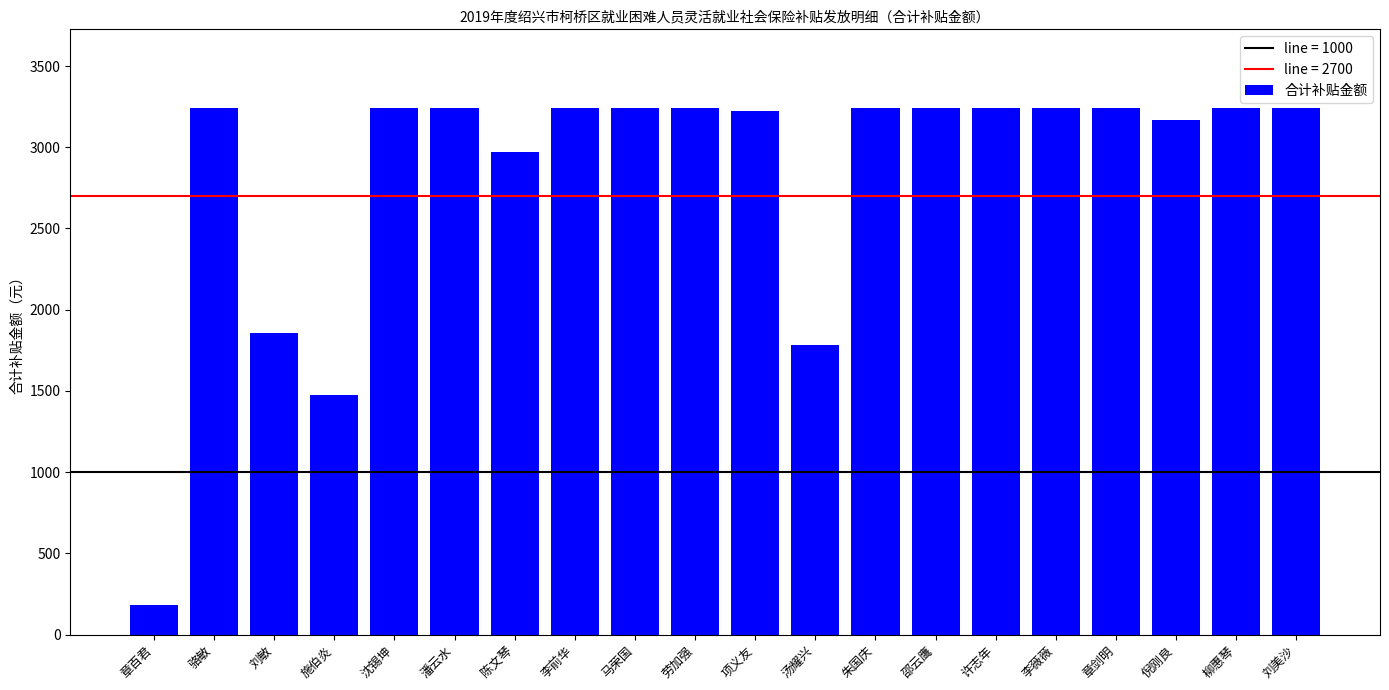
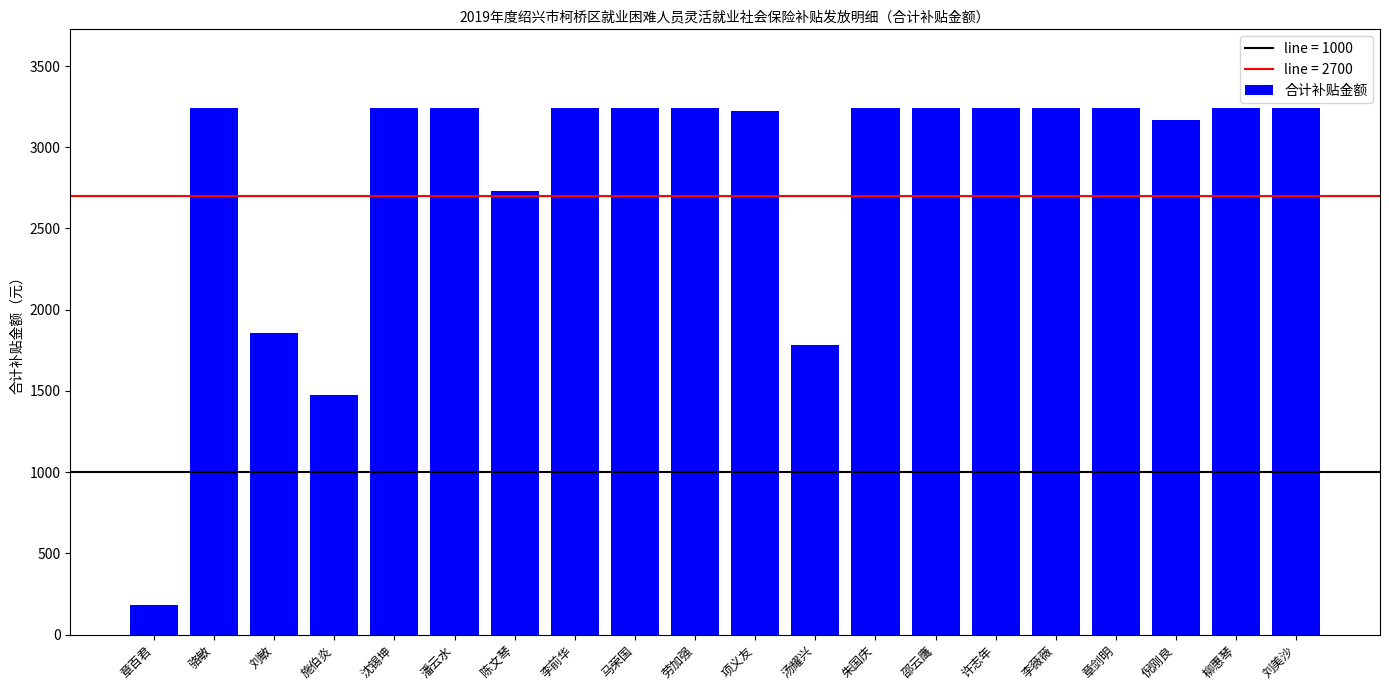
  {
    "章百君": 180,
    "骆敏": 3240,
    "刘敏": 1860,
    "施伯炎": 1480,
    "沈锡坤": 3240,
    "潘云水": 3240,
-   "陈文琴": 2970,
+   "陈文琴": 2730,
    "李前华": 3240,
    "马荣国": 3240,
    "劳加强": 3240,
    "项义友": 3230,
    "汤耀兴": 1780,
    "朱国庆": 3240,
    "邵云鹰": 3240,
    "许志年": 3240,
    "李薇薇": 3240,
    "章剑明": 3240,
    "倪刚良": 3170,
    "柳惠琴": 3240,
    "刘美沙": 3240
  }
